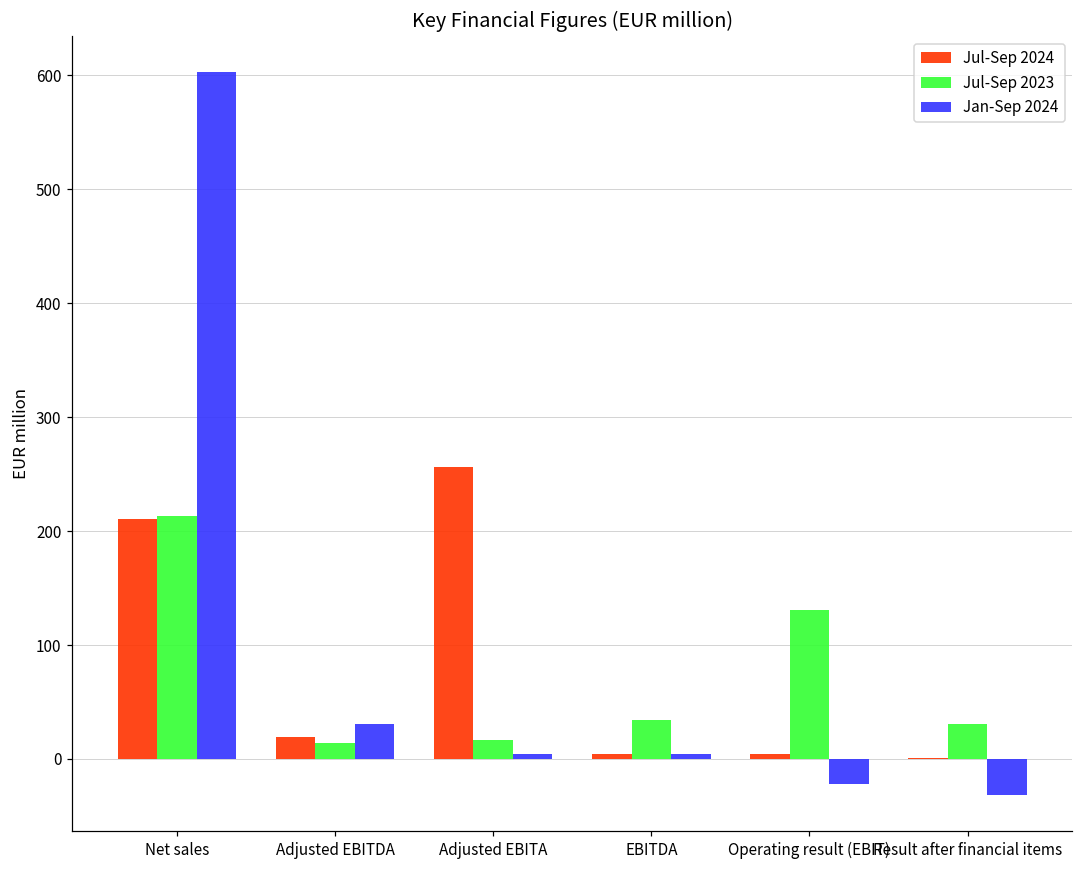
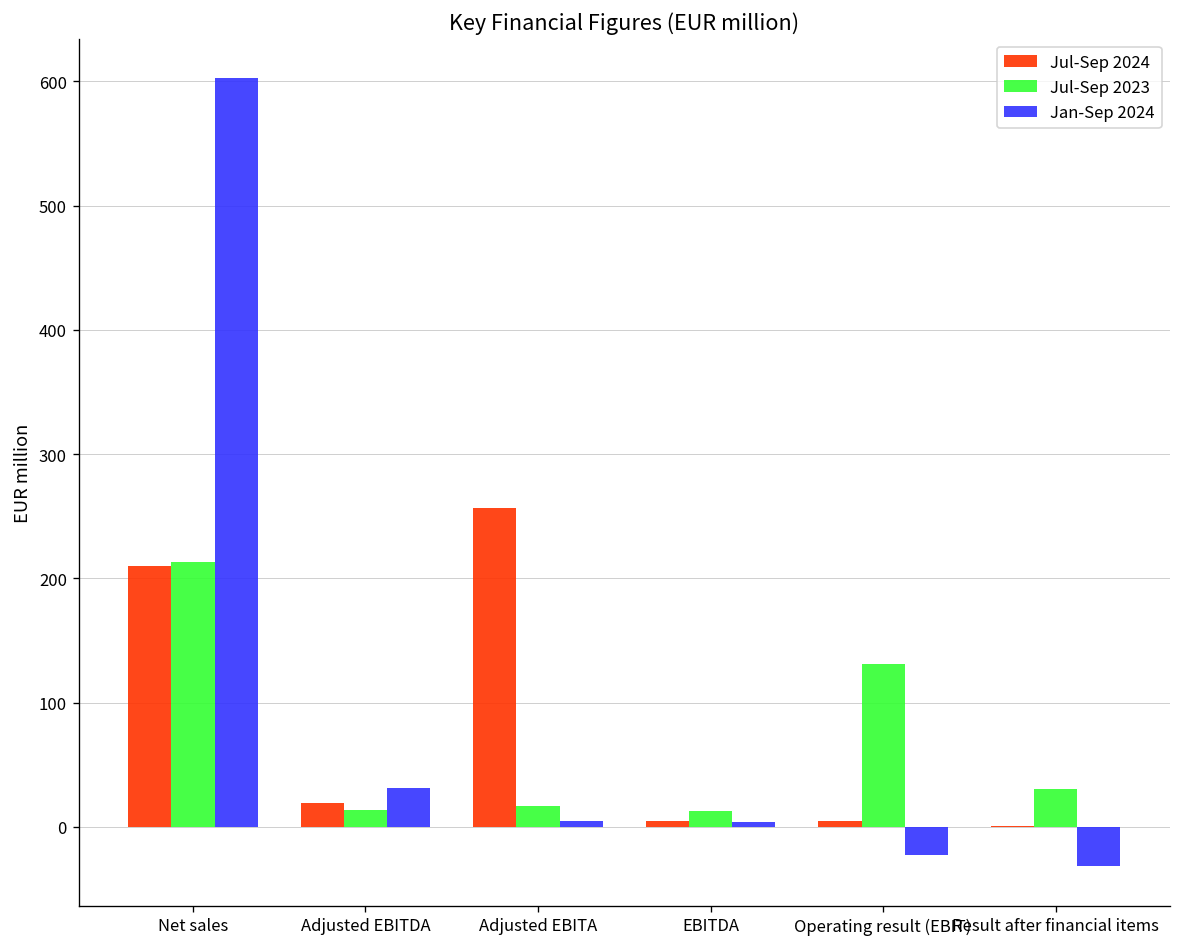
  {
    "Jul-Sep 2024": {
      "Net sales": 210,
      "Adjusted EBITDA": 19,
      "Adjusted EBITA": 256,
      "EBITDA": 5,
      "Operating result (EBIT)": 5
    },
    "Jul-Sep 2023": {
      "Net sales": 213,
      "Adjusted EBITDA": 14,
      "Adjusted EBITA": 17,
-     "EBITDA": 35,
+     "EBITDA": 13,
      "Operating result (EBIT)": 131,
      "Result after financial items": 30
    },
    "Jan-Sep 2024": {
      "Net sales": 603,
      "Adjusted EBITDA": 31,
      "Adjusted EBITA": 5,
      "EBITDA": 4,
      "Operating result (EBIT)": -22,
      "Result after financial items": -32
    }
  }
